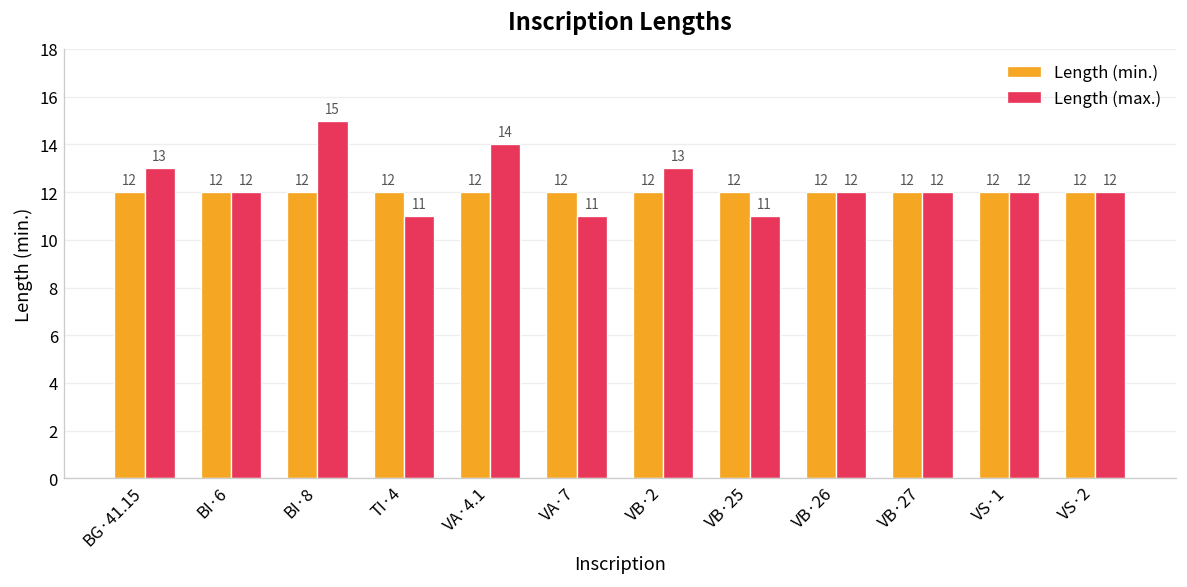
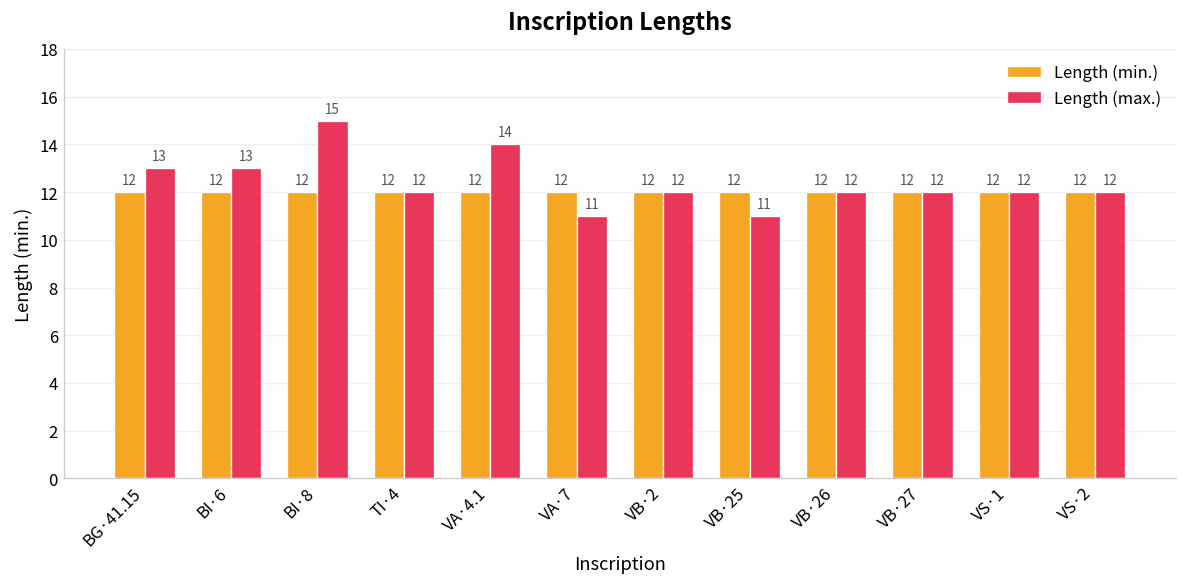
  {
    "Length (min.)": {
      "BG·41.15": 12,
      "BI·6": 12,
      "BI·8": 12,
      "TI·4": 12,
      "VA·4.1": 12,
      "VA·7": 12,
      "VB·2": 12,
      "VB·25": 12,
      "VB·26": 12,
      "VB·27": 12,
      "VS·1": 12,
      "VS·2": 12
    },
    "Length (max.)": {
      "BG·41.15": 13,
-     "BI·6": 12,
+     "BI·6": 13,
      "BI·8": 15,
-     "TI·4": 11,
+     "TI·4": 12,
      "VA·4.1": 14,
      "VA·7": 11,
-     "VB·2": 13,
+     "VB·2": 12,
      "VB·25": 11,
      "VB·26": 12,
      "VB·27": 12,
      "VS·1": 12,
      "VS·2": 12
    }
  }
